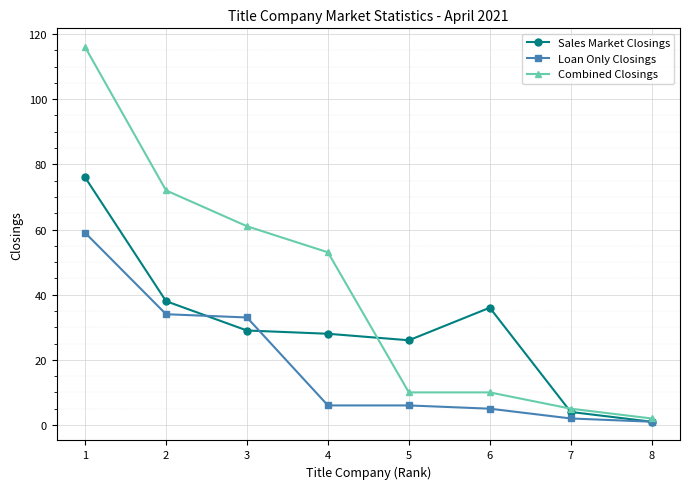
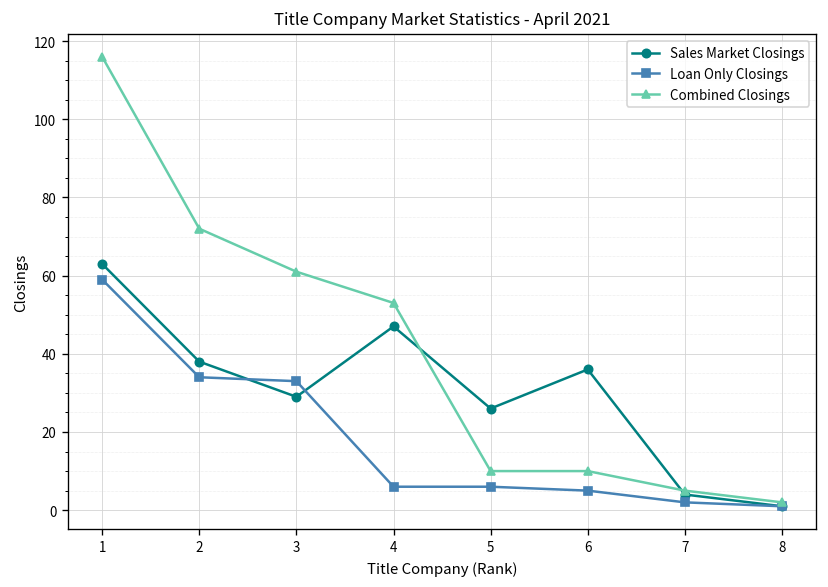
  {
    "Sales Market Closings": {
-     "1": 76,
+     "1": 63,
      "2": 38,
      "3": 29,
-     "4": 28,
+     "4": 47,
      "5": 26,
      "6": 36,
      "7": 4
    },
    "Loan Only Closings": {
      "1": 59,
      "2": 34,
      "3": 33,
      "4": 6,
      "5": 6,
      "6": 5,
      "7": 2
    },
    "Combined Closings": {
      "1": 116,
      "2": 72,
      "3": 61,
      "4": 53,
      "5": 10,
      "6": 10,
      "7": 5,
      "8": 2
    }
  }
